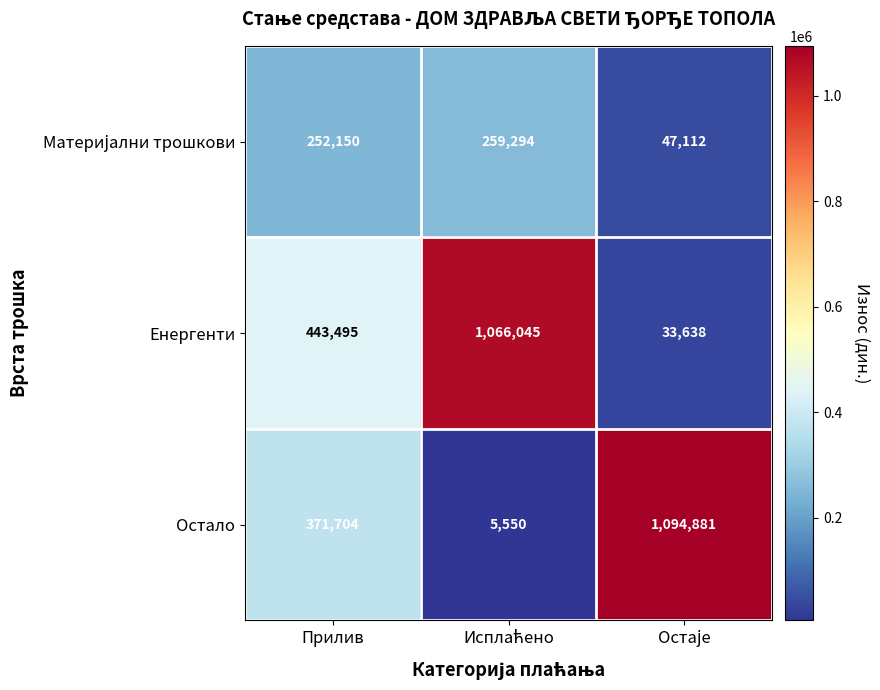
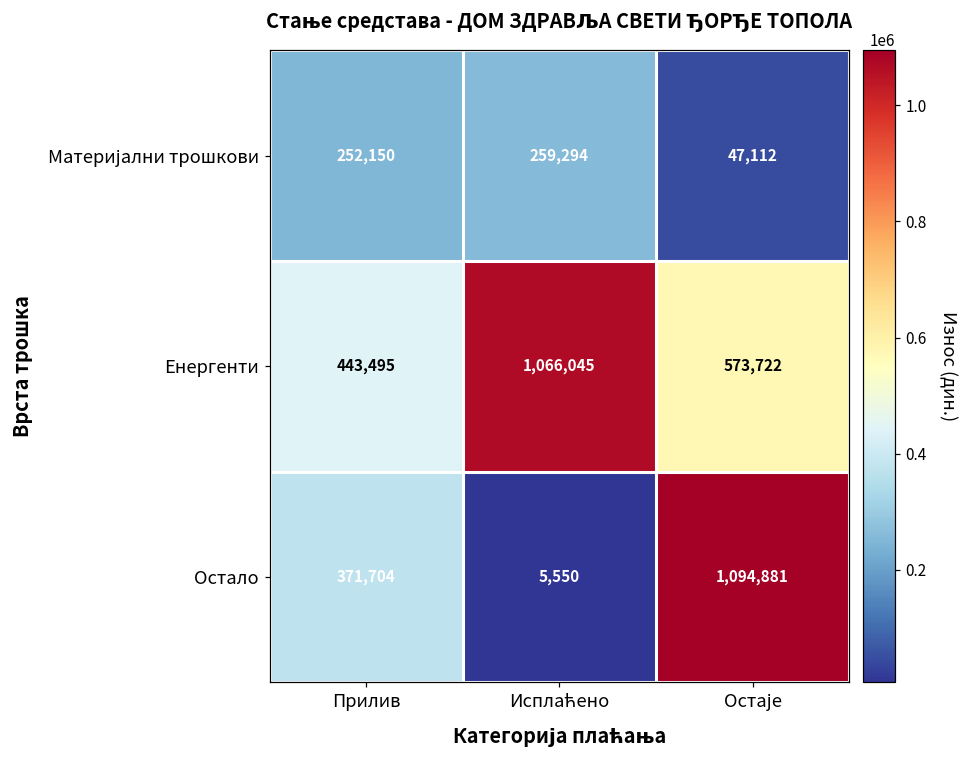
  {
    "Материјални трошкови": {
      "Прилив": "252,150",
      "Исплаћено": "259,294",
      "Остаје": "47,112"
    },
    "Енергенти": {
      "Прилив": "443,495",
      "Исплаћено": "1,066,045",
-     "Остаје": "33,638"
+     "Остаје": "573,722"
    },
    "Остало": {
      "Прилив": "371,704",
      "Исплаћено": "5,550",
      "Остаје": "1,094,881"
    }
  }
